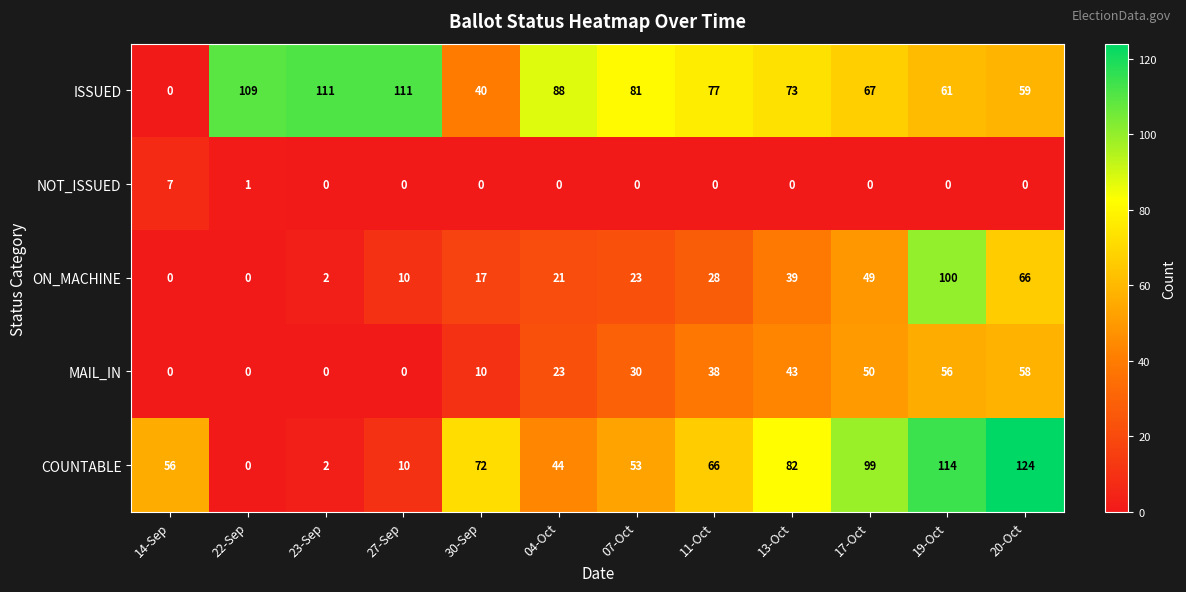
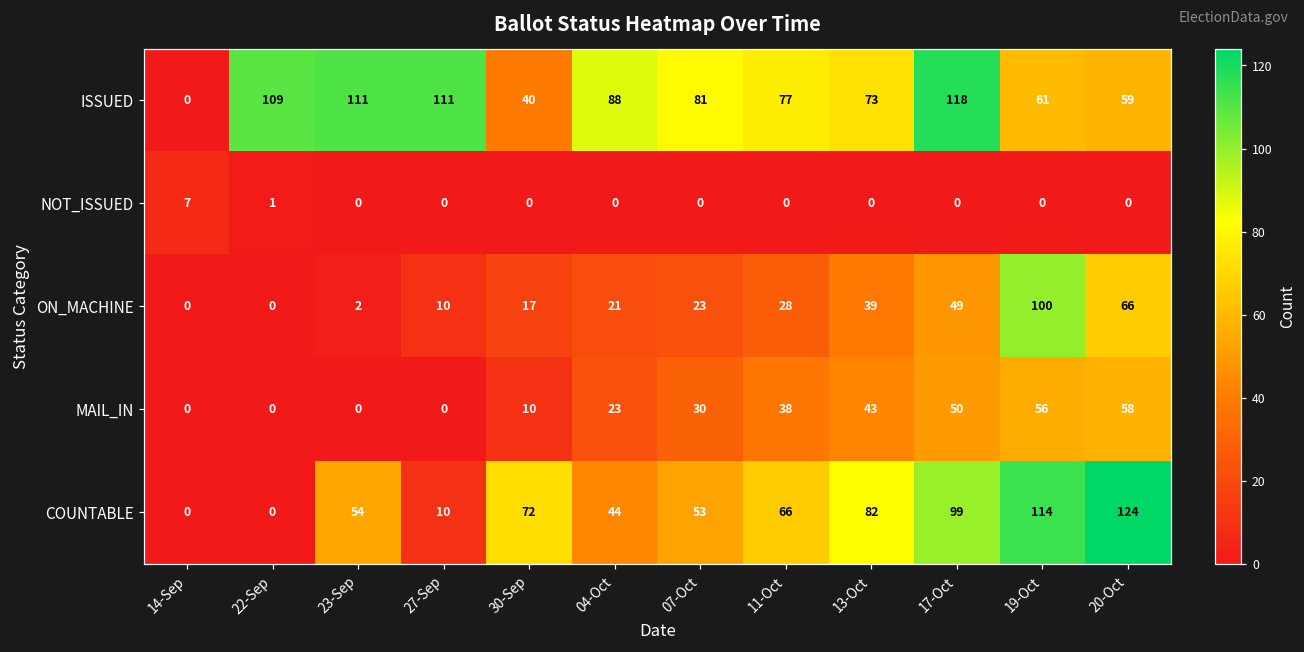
  {
    "ISSUED": {
      "14-Sep": 0,
      "22-Sep": 109,
      "23-Sep": 111,
      "27-Sep": 111,
      "30-Sep": 40,
      "04-Oct": 88,
      "07-Oct": 81,
      "11-Oct": 77,
      "13-Oct": 73,
-     "17-Oct": 67,
+     "17-Oct": 118,
      "19-Oct": 61,
      "20-Oct": 59
    },
    "NOT_ISSUED": {
      "14-Sep": 7,
      "22-Sep": 1,
      "23-Sep": 0,
      "27-Sep": 0,
      "30-Sep": 0,
      "04-Oct": 0,
      "07-Oct": 0,
      "11-Oct": 0,
      "13-Oct": 0,
      "17-Oct": 0,
      "19-Oct": 0,
      "20-Oct": 0
    },
    "ON_MACHINE": {
      "14-Sep": 0,
      "22-Sep": 0,
      "23-Sep": 2,
      "27-Sep": 10,
      "30-Sep": 17,
      "04-Oct": 21,
      "07-Oct": 23,
      "11-Oct": 28,
      "13-Oct": 39,
      "17-Oct": 49,
      "19-Oct": 100,
      "20-Oct": 66
    },
    "MAIL_IN": {
      "14-Sep": 0,
      "22-Sep": 0,
      "23-Sep": 0,
      "27-Sep": 0,
      "30-Sep": 10,
      "04-Oct": 23,
      "07-Oct": 30,
      "11-Oct": 38,
      "13-Oct": 43,
      "17-Oct": 50,
      "19-Oct": 56,
      "20-Oct": 58
    },
    "COUNTABLE": {
-     "14-Sep": 56,
+     "14-Sep": 0,
      "22-Sep": 0,
-     "23-Sep": 2,
+     "23-Sep": 54,
      "27-Sep": 10,
      "30-Sep": 72,
      "04-Oct": 44,
      "07-Oct": 53,
      "11-Oct": 66,
      "13-Oct": 82,
      "17-Oct": 99,
      "19-Oct": 114,
      "20-Oct": 124
    }
  }
